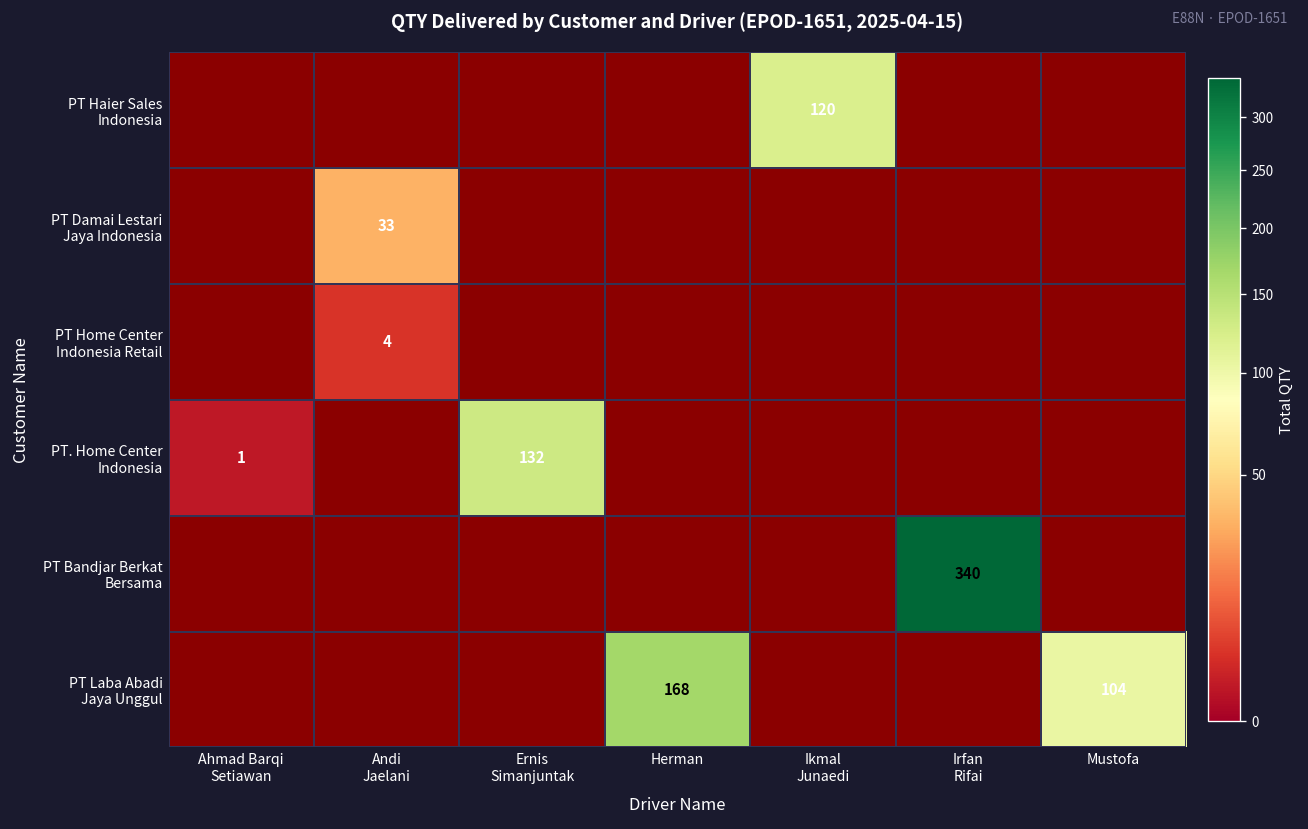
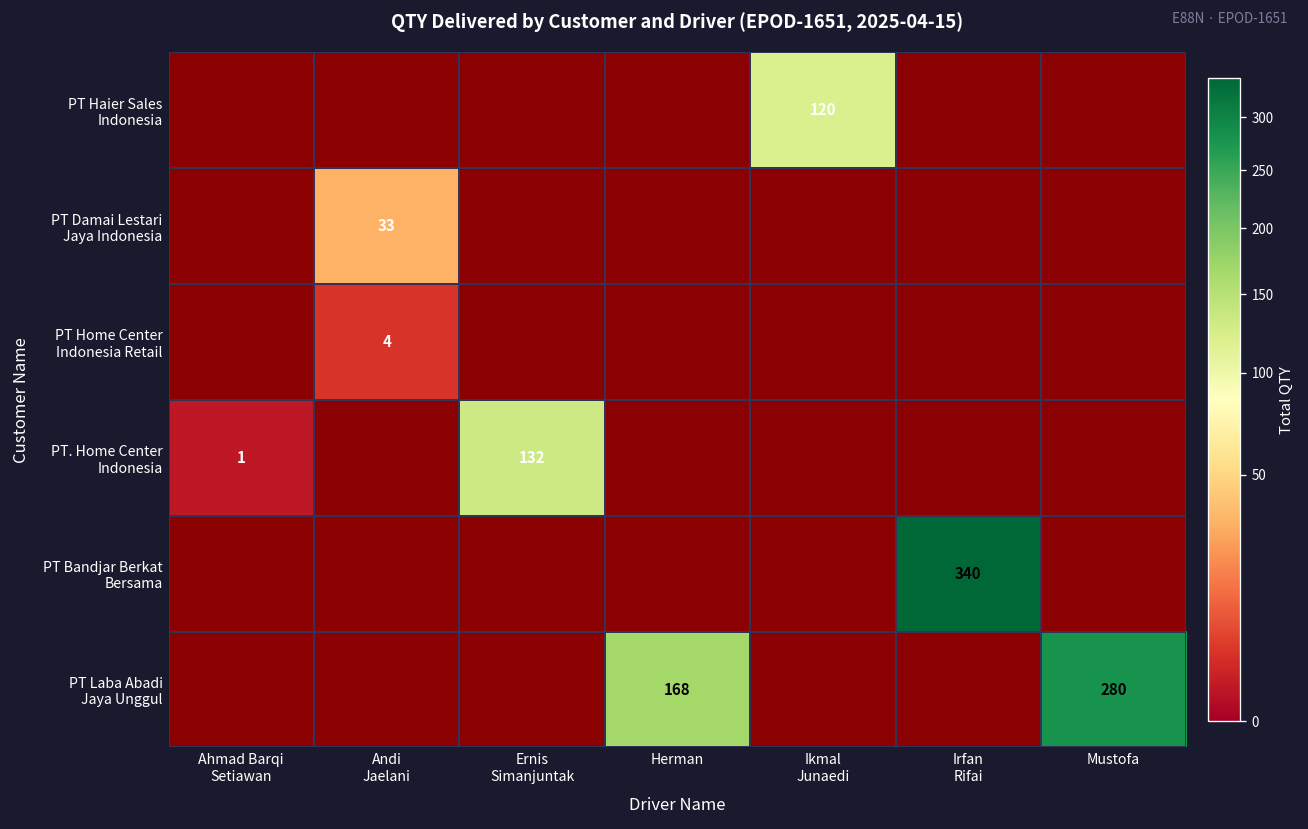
  {
    "PT Haier Sales Indonesia": {
      "Ikmal Junaedi": 120
    },
    "PT Damai Lestari Jaya Indonesia": {
      "Andi Jaelani": 33
    },
    "PT Home Center Indonesia Retail": {
      "Andi Jaelani": 4
    },
    "PT. Home Center Indonesia": {
      "Ahmad Barqi Setiawan": 1,
      "Ernis Simanjuntak": 132
    },
    "PT Bandjar Berkat Bersama": {
      "Irfan Rifai": 340
    },
    "PT Laba Abadi Jaya Unggul": {
      "Herman": 168,
-     "Mustofa": 104
+     "Mustofa": 280
    }
  }
